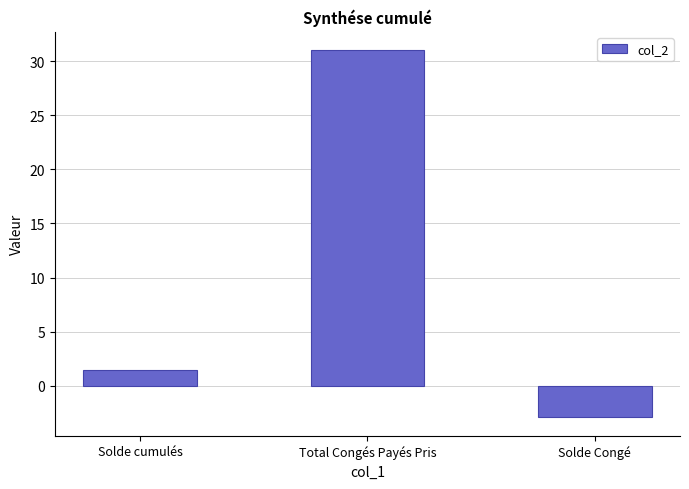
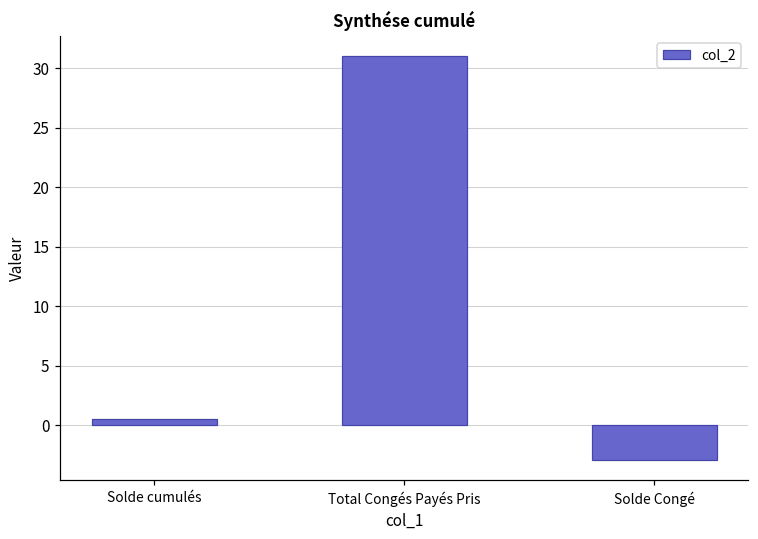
  {
-   "Solde cumulés": 1.5,
+   "Solde cumulés": 0.5,
    "Total Congés Payés Pris": 31.0,
    "Solde Congé": -2.9
  }
